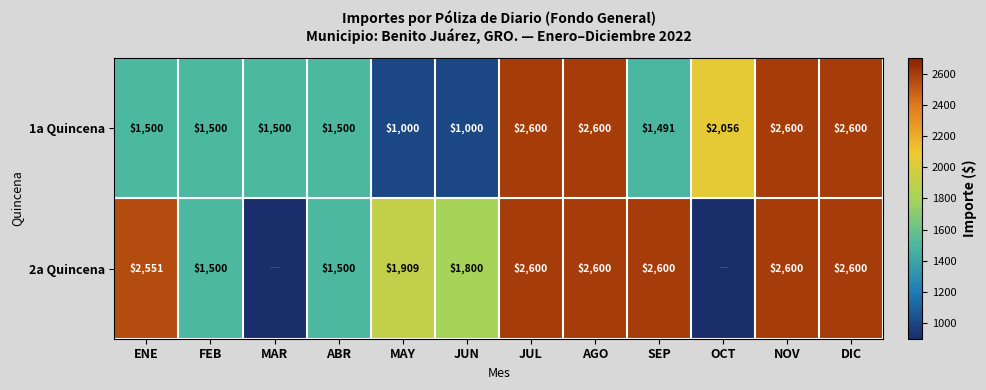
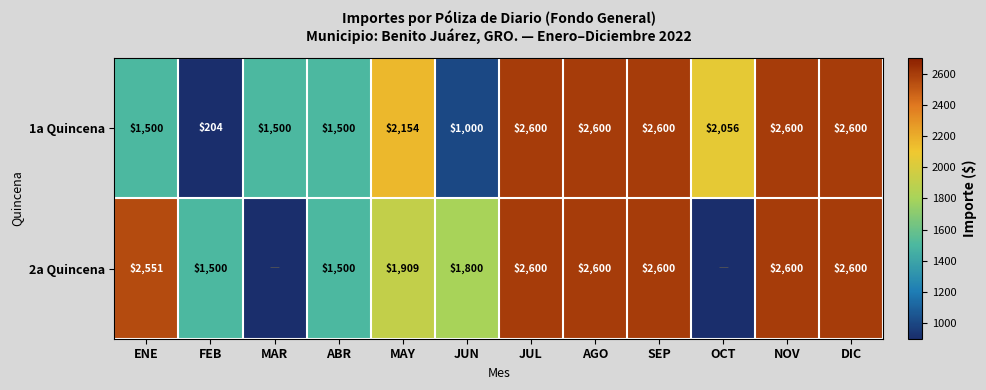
  {
    "1a Quincena": {
      "ENE": "$1,500",
-     "FEB": "$1,500",
+     "FEB": "$204",
      "MAR": "$1,500",
      "ABR": "$1,500",
-     "MAY": "$1,000",
+     "MAY": "$2,154",
      "JUN": "$1,000",
      "JUL": "$2,600",
      "AGO": "$2,600",
-     "SEP": "$1,491",
+     "SEP": "$2,600",
      "OCT": "$2,056",
      "NOV": "$2,600",
      "DIC": "$2,600"
    },
    "2a Quincena": {
      "ENE": "$2,551",
      "FEB": "$1,500",
      "ABR": "$1,500",
      "MAY": "$1,909",
      "JUN": "$1,800",
      "JUL": "$2,600",
      "AGO": "$2,600",
      "SEP": "$2,600",
      "NOV": "$2,600",
      "DIC": "$2,600"
    }
  }
